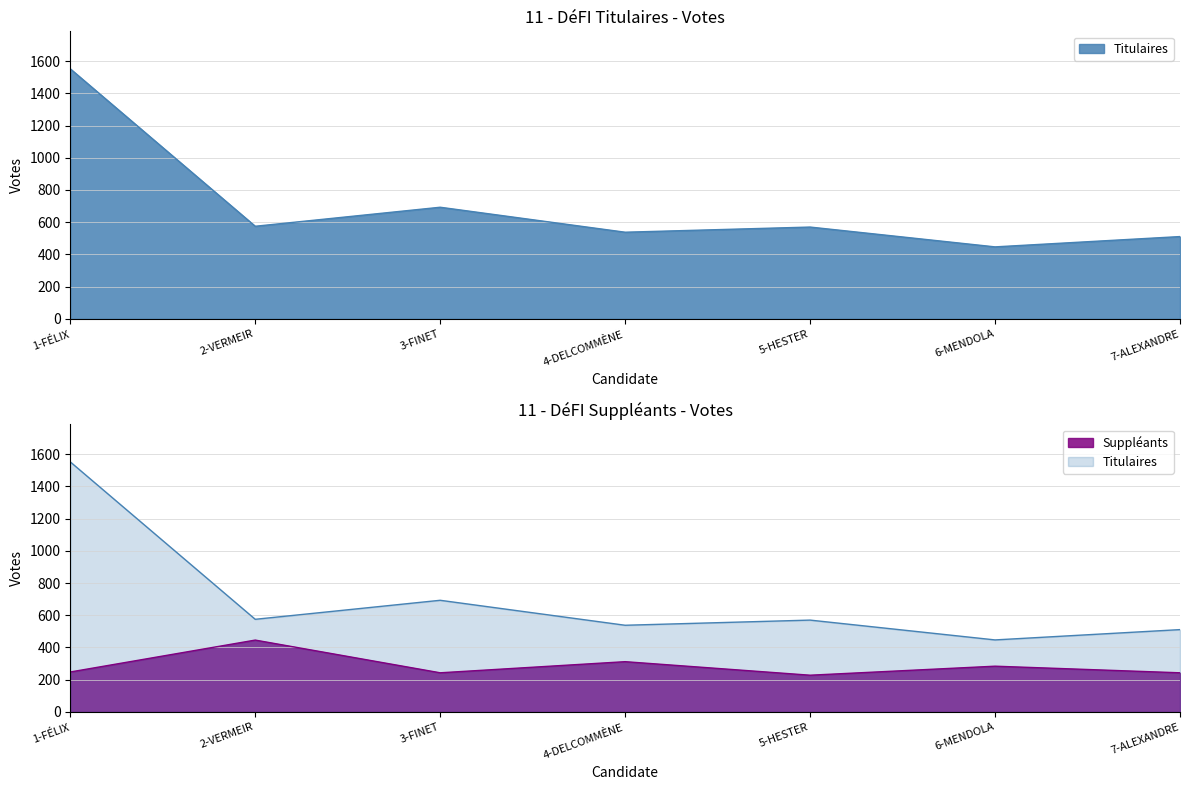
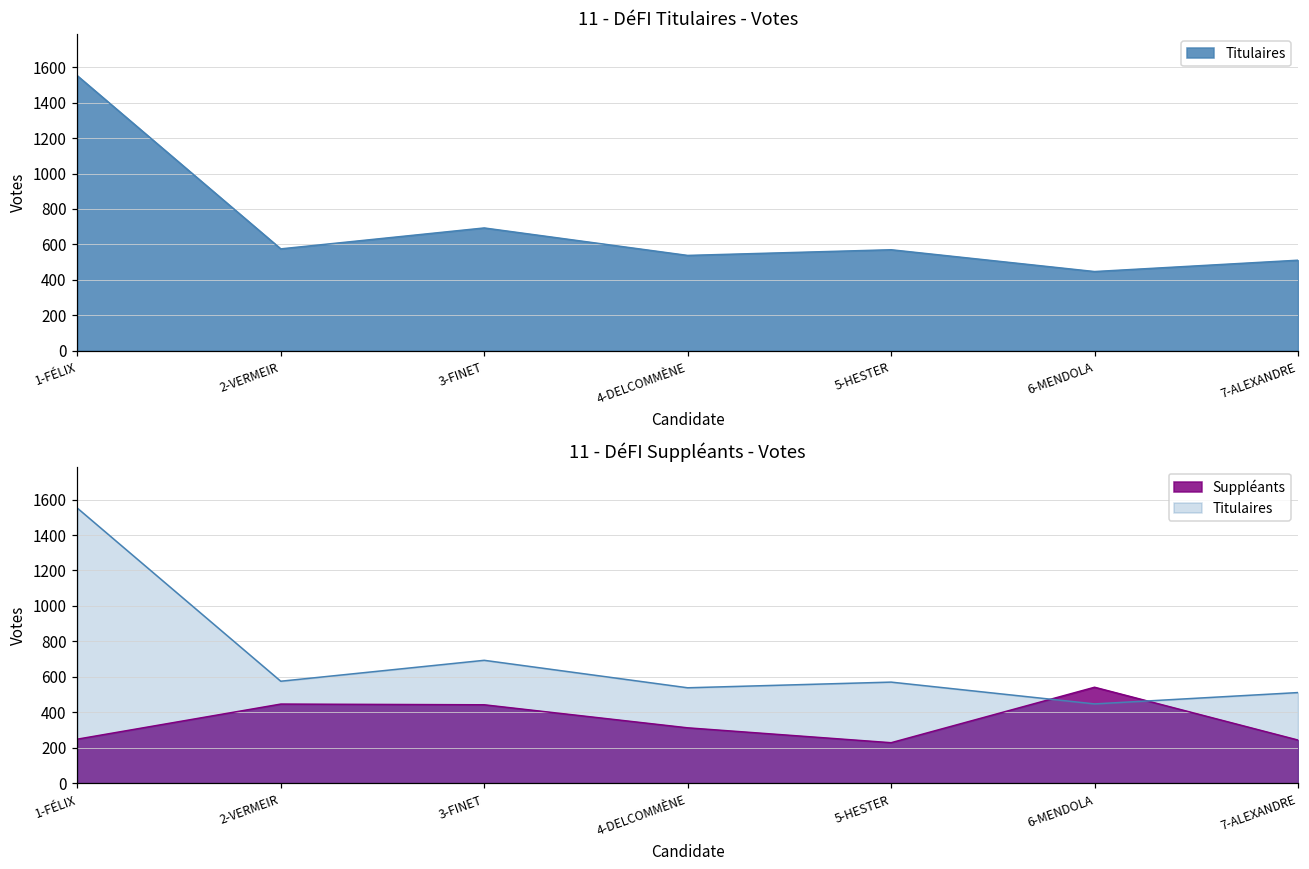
  {
    "11 - DéFI Titulaires - Votes": {
      "1-FÉLIX": 1550,
      "2-VERMEIR": 580,
      "3-FINET": 690,
      "4-DELCOMMÈNE": 540,
      "5-HESTER": 570,
      "6-MENDOLA": 450,
      "7-ALEXANDRE": 510
    },
    "11 - DéFI Suppléants - Votes": {
      "Suppléants": {
        "1-FÉLIX": 250,
        "2-VERMEIR": 450,
-       "3-FINET": 240,
+       "3-FINET": 440,
        "4-DELCOMMÈNE": 310,
        "5-HESTER": 230,
-       "6-MENDOLA": 280,
+       "6-MENDOLA": 540,
        "7-ALEXANDRE": 240
      },
      "Titulaires": {
        "1-FÉLIX": 1550,
        "2-VERMEIR": 580,
        "3-FINET": 690,
        "4-DELCOMMÈNE": 540,
        "5-HESTER": 570,
        "6-MENDOLA": 450,
        "7-ALEXANDRE": 510
      }
    }
  }
